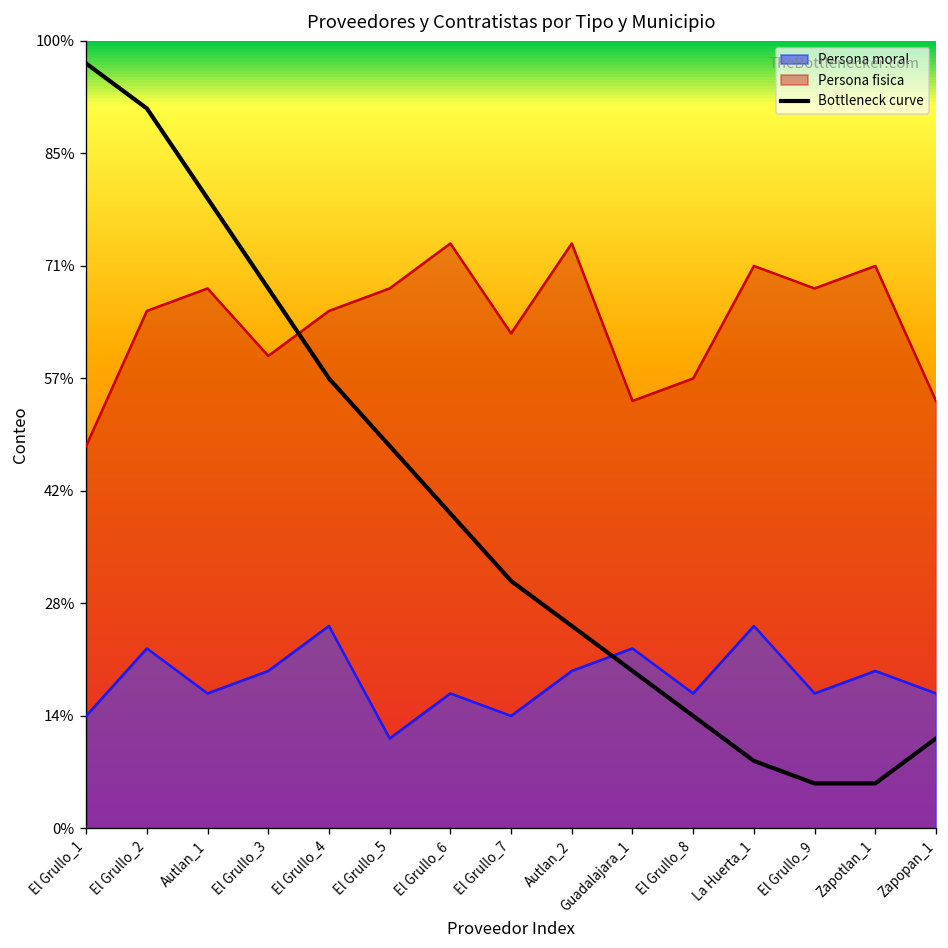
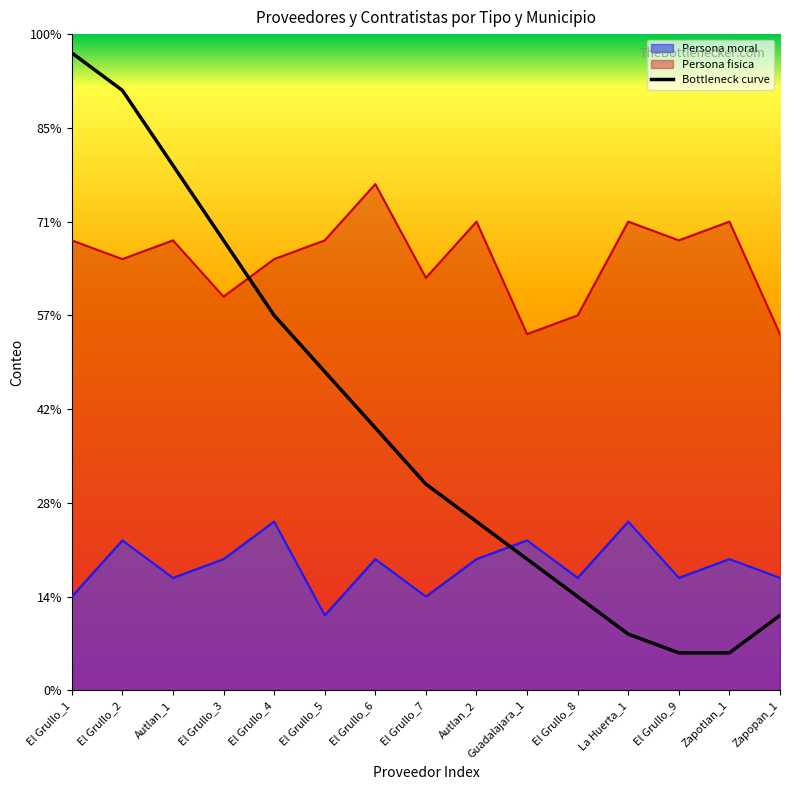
  {
    "Persona moral": {
      "El Grullo_1": "14%",
      "El Grullo_2": "23%",
      "Autlan_1": "17%",
      "El Grullo_3": "20%",
      "El Grullo_4": "26%",
      "El Grullo_5": "11%",
-     "El Grullo_6": "17%",
+     "El Grullo_6": "20%",
      "El Grullo_7": "14%",
      "Autlan_2": "20%",
      "Guadalajara_1": "23%",
      "El Grullo_8": "17%",
      "La Huerta_1": "26%",
      "El Grullo_9": "17%",
      "Zapotlan_1": "20%",
      "Zapopan_1": "17%"
    },
    "Persona fisica": {
-     "El Grullo_1": "34%",
+     "El Grullo_1": "54%",
      "El Grullo_2": "43%",
      "Autlan_1": "51%",
      "El Grullo_3": "40%",
      "El Grullo_4": "40%",
      "El Grullo_5": "57%",
      "El Grullo_6": "57%",
      "El Grullo_7": "49%",
-     "Autlan_2": "54%",
+     "Autlan_2": "51%",
      "Guadalajara_1": "31%",
      "El Grullo_8": "40%",
      "La Huerta_1": "46%",
      "El Grullo_9": "51%",
      "Zapotlan_1": "51%",
      "Zapopan_1": "37%"
    },
    "Bottleneck curve": {
      "El Grullo_1": "97%",
      "El Grullo_2": "91%",
      "Autlan_1": "80%",
      "El Grullo_3": "69%",
      "El Grullo_4": "57%",
      "El Grullo_5": "49%",
      "El Grullo_6": "40%",
      "El Grullo_7": "31%",
      "Autlan_2": "26%",
      "Guadalajara_1": "20%",
      "El Grullo_8": "14%",
      "La Huerta_1": "9%",
      "El Grullo_9": "6%",
      "Zapotlan_1": "6%",
      "Zapopan_1": "11%"
    }
  }
